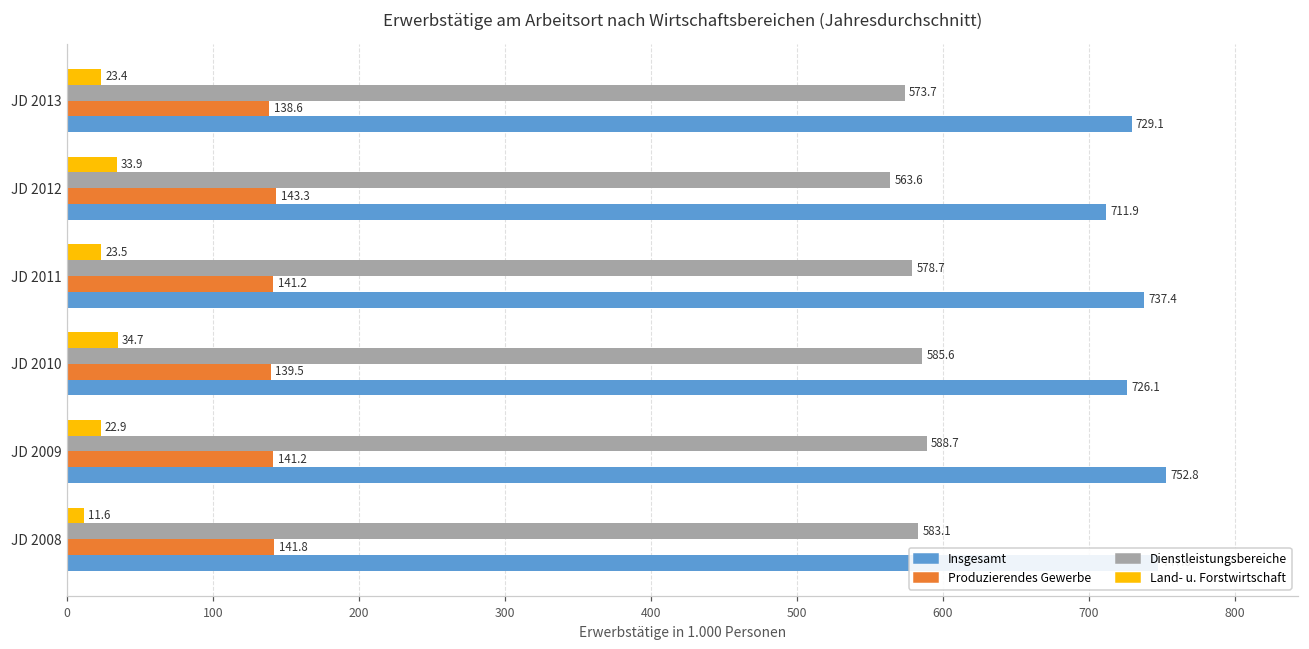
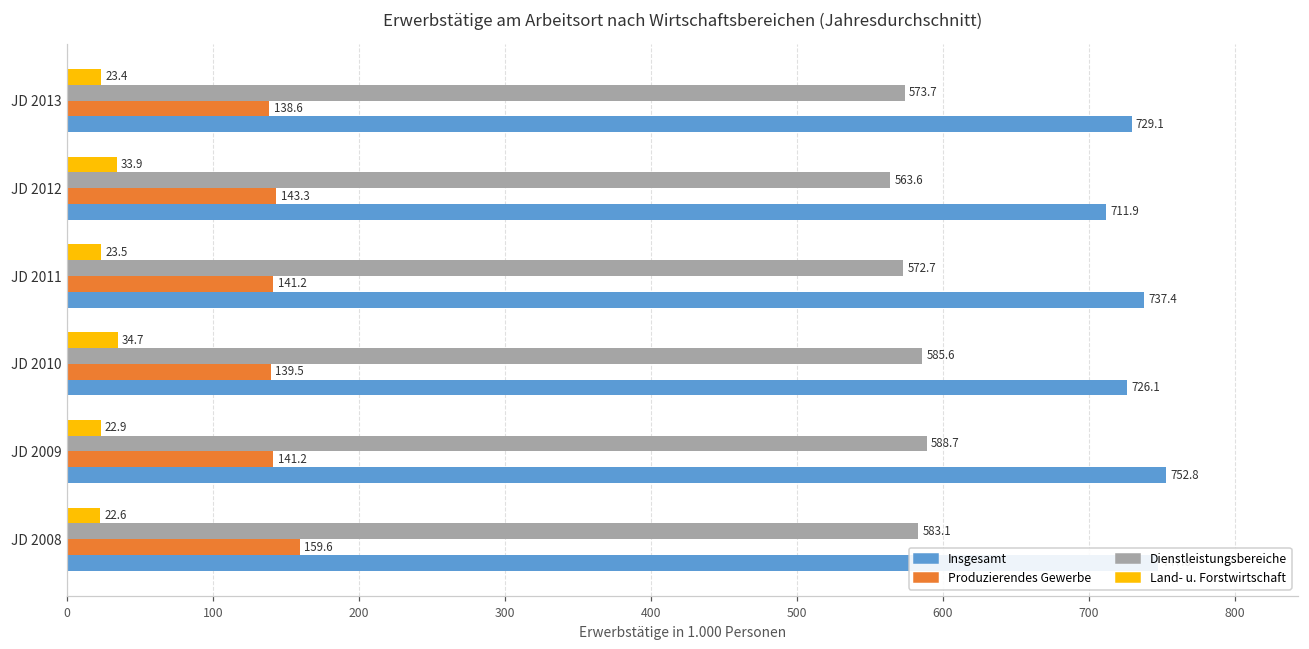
  {
    "Insgesamt": {
      "JD 2013": 729.1,
      "JD 2012": 711.9,
      "JD 2011": 737.4,
      "JD 2010": 726.1,
      "JD 2009": 752.8
    },
    "Produzierendes Gewerbe": {
      "JD 2013": 138.6,
      "JD 2012": 143.3,
      "JD 2011": 141.2,
      "JD 2010": 139.5,
      "JD 2009": 141.2,
-     "JD 2008": 141.8
+     "JD 2008": 159.6
    },
    "Dienstleistungsbereiche": {
      "JD 2013": 573.7,
      "JD 2012": 563.6,
-     "JD 2011": 578.7,
+     "JD 2011": 572.7,
      "JD 2010": 585.6,
      "JD 2009": 588.7,
      "JD 2008": 583.1
    },
    "Land- u. Forstwirtschaft": {
      "JD 2013": 23.4,
      "JD 2012": 33.9,
      "JD 2011": 23.5,
      "JD 2010": 34.7,
      "JD 2009": 22.9,
-     "JD 2008": 11.6
+     "JD 2008": 22.6
    }
  }
